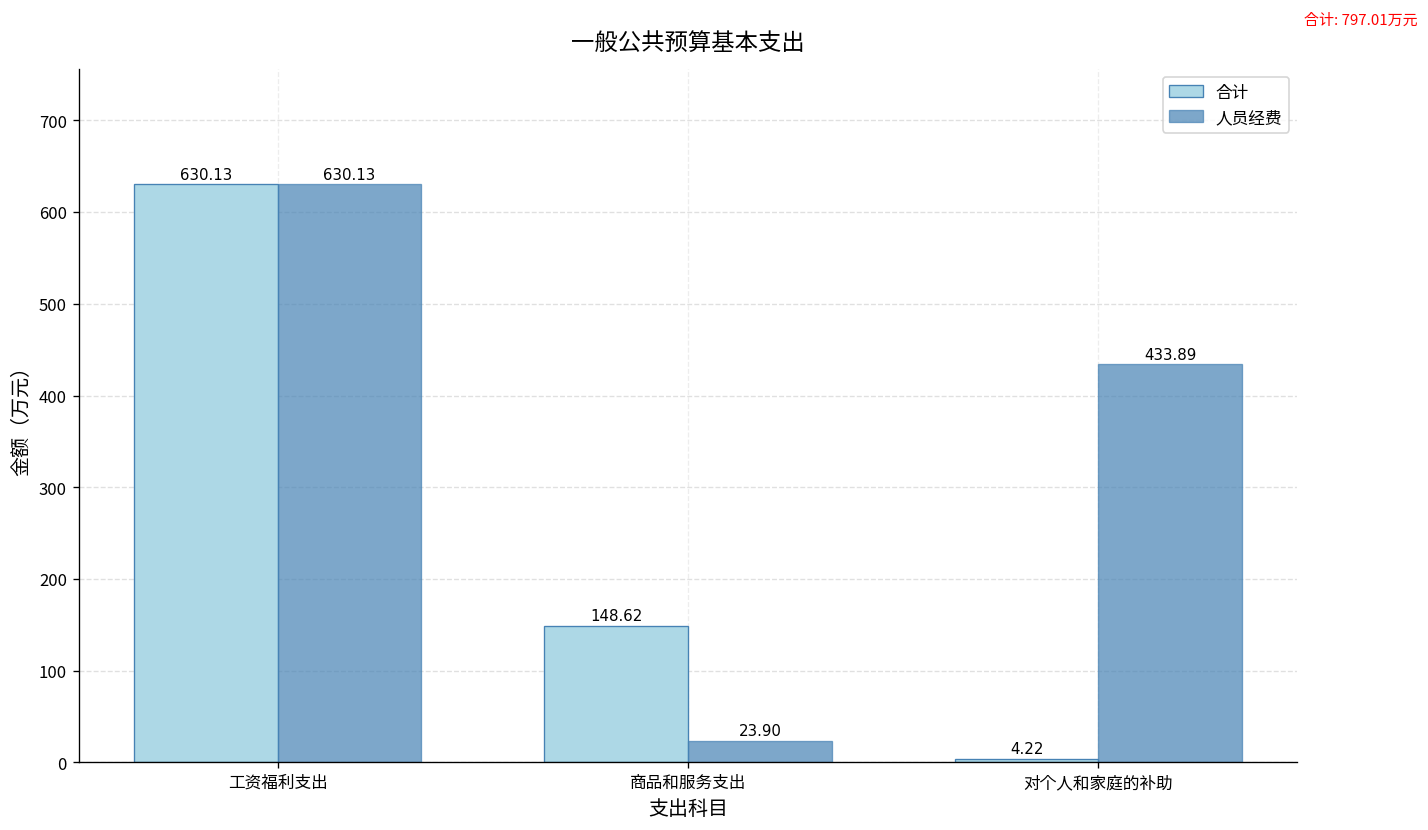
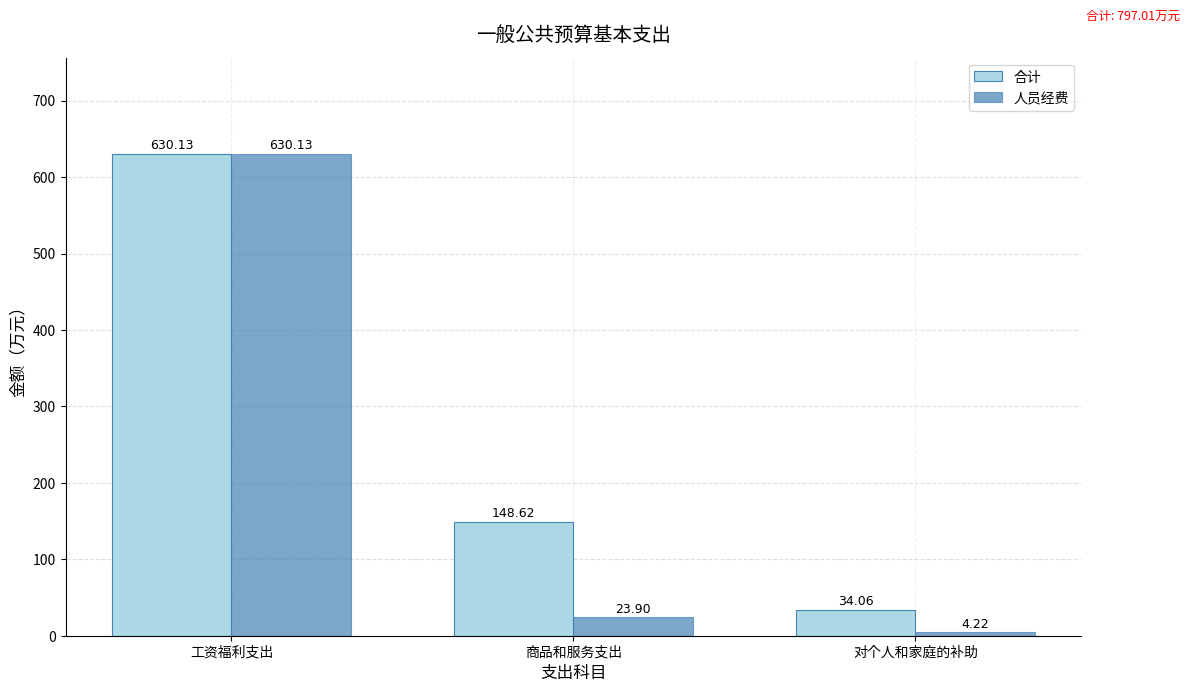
  {
    "合计": {
      "工资福利支出": 630.13,
      "商品和服务支出": 148.62,
-     "对个人和家庭的补助": 4.22
+     "对个人和家庭的补助": 34.06
    },
    "人员经费": {
      "工资福利支出": 630.13,
      "商品和服务支出": 23.90,
-     "对个人和家庭的补助": 433.89
+     "对个人和家庭的补助": 4.22
    }
  }
